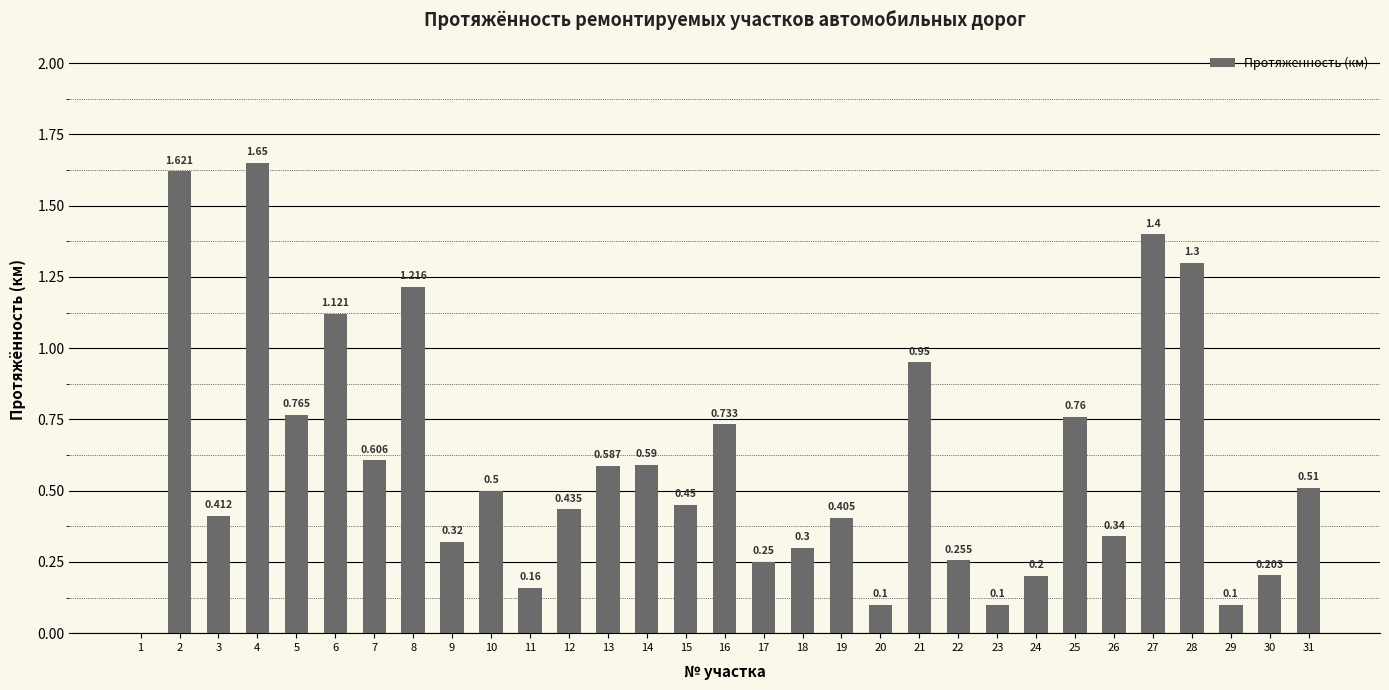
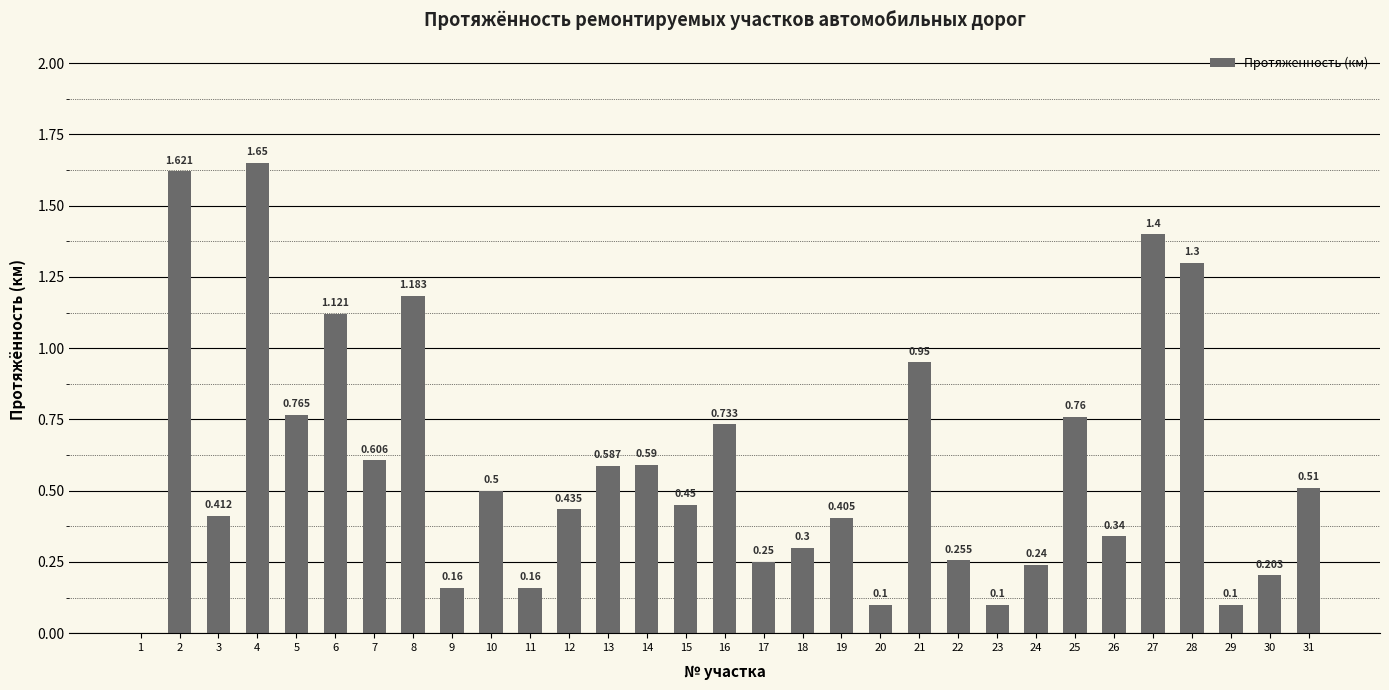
  {
    "2": 1.621,
    "3": 0.412,
    "4": 1.65,
    "5": 0.765,
    "6": 1.121,
    "7": 0.606,
-   "8": 1.216,
-   "9": 0.32,
+   "8": 1.183,
+   "9": 0.16,
    "10": 0.5,
    "11": 0.16,
    "12": 0.435,
    "13": 0.587,
    "14": 0.59,
    "15": 0.45,
    "16": 0.733,
    "17": 0.25,
    "18": 0.3,
    "19": 0.405,
    "20": 0.1,
    "21": 0.95,
    "22": 0.255,
    "23": 0.1,
-   "24": 0.2,
+   "24": 0.24,
    "25": 0.76,
    "26": 0.34,
    "27": 1.4,
    "28": 1.3,
    "29": 0.1,
    "30": 0.203,
    "31": 0.51
  }
